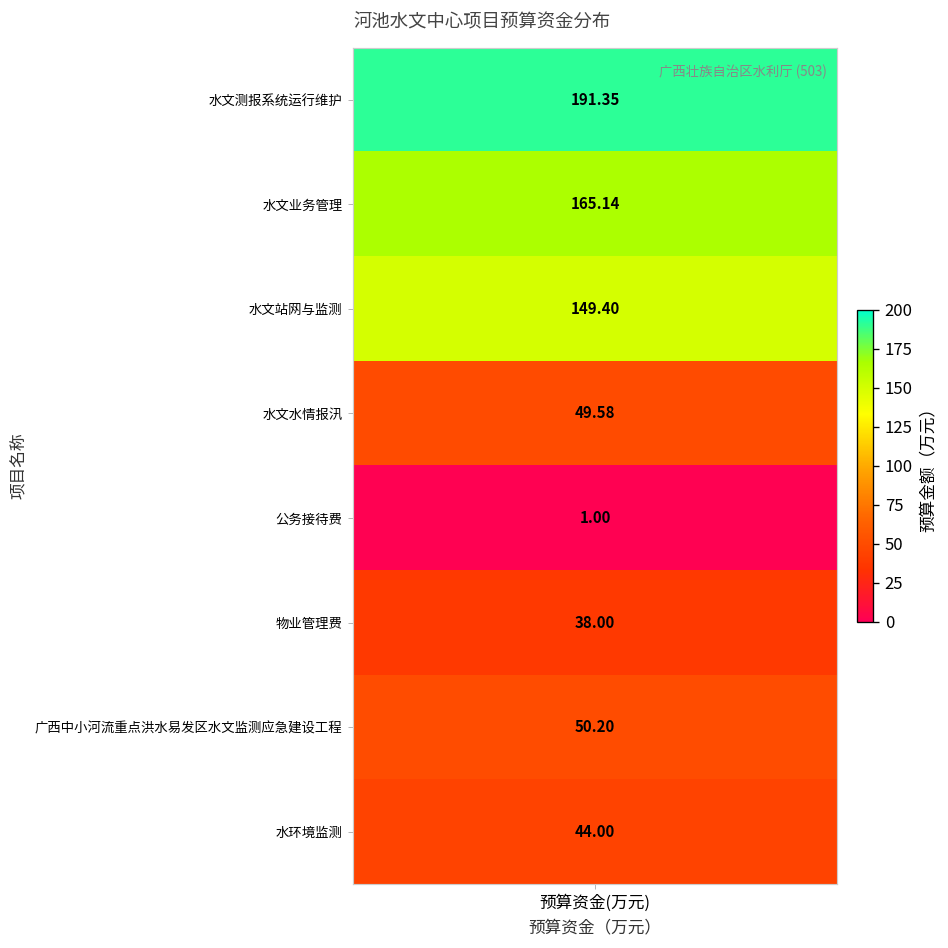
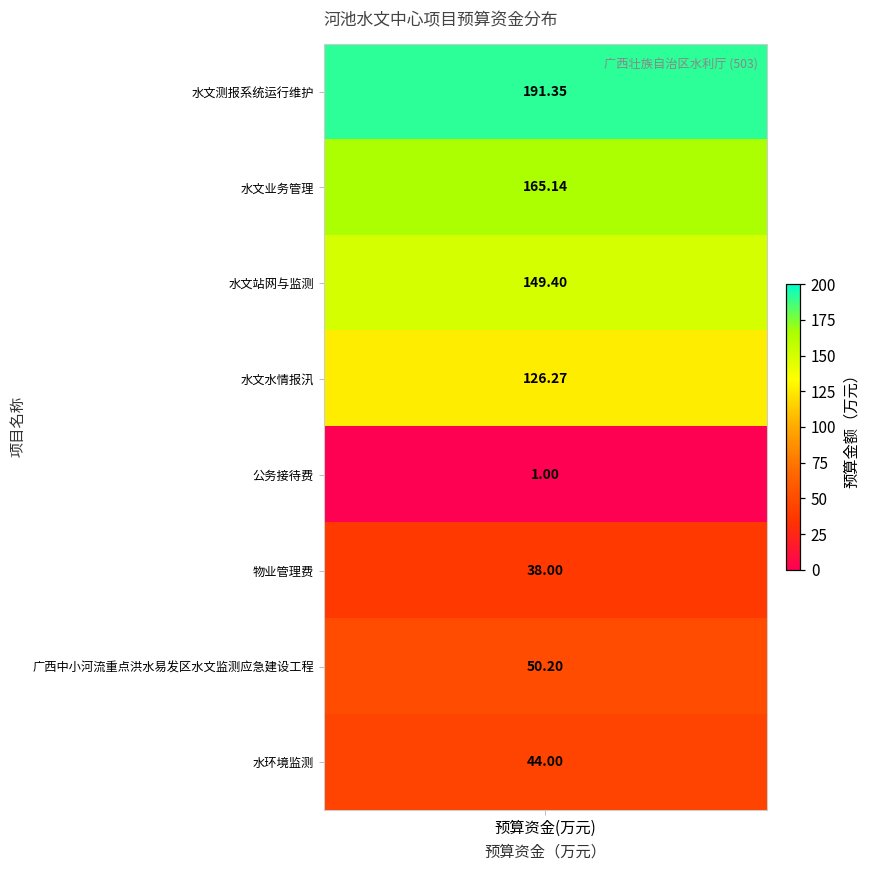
  {
    "水文业务管理": {
      "预算资金(万元)": 165.14
    },
    "水文站网与监测": {
      "预算资金(万元)": 149.40
    },
    "水文水情报汛": {
-     "预算资金(万元)": 49.58
+     "预算资金(万元)": 126.27
    },
    "公务接待费": {
      "预算资金(万元)": 1.00
    },
    "物业管理费": {
      "预算资金(万元)": 38.00
    },
    "广西中小河流重点洪水易发区水文监测应急建设工程": {
      "预算资金(万元)": 50.20
    },
    "水环境监测": {
      "预算资金(万元)": 44.00
    }
  }
